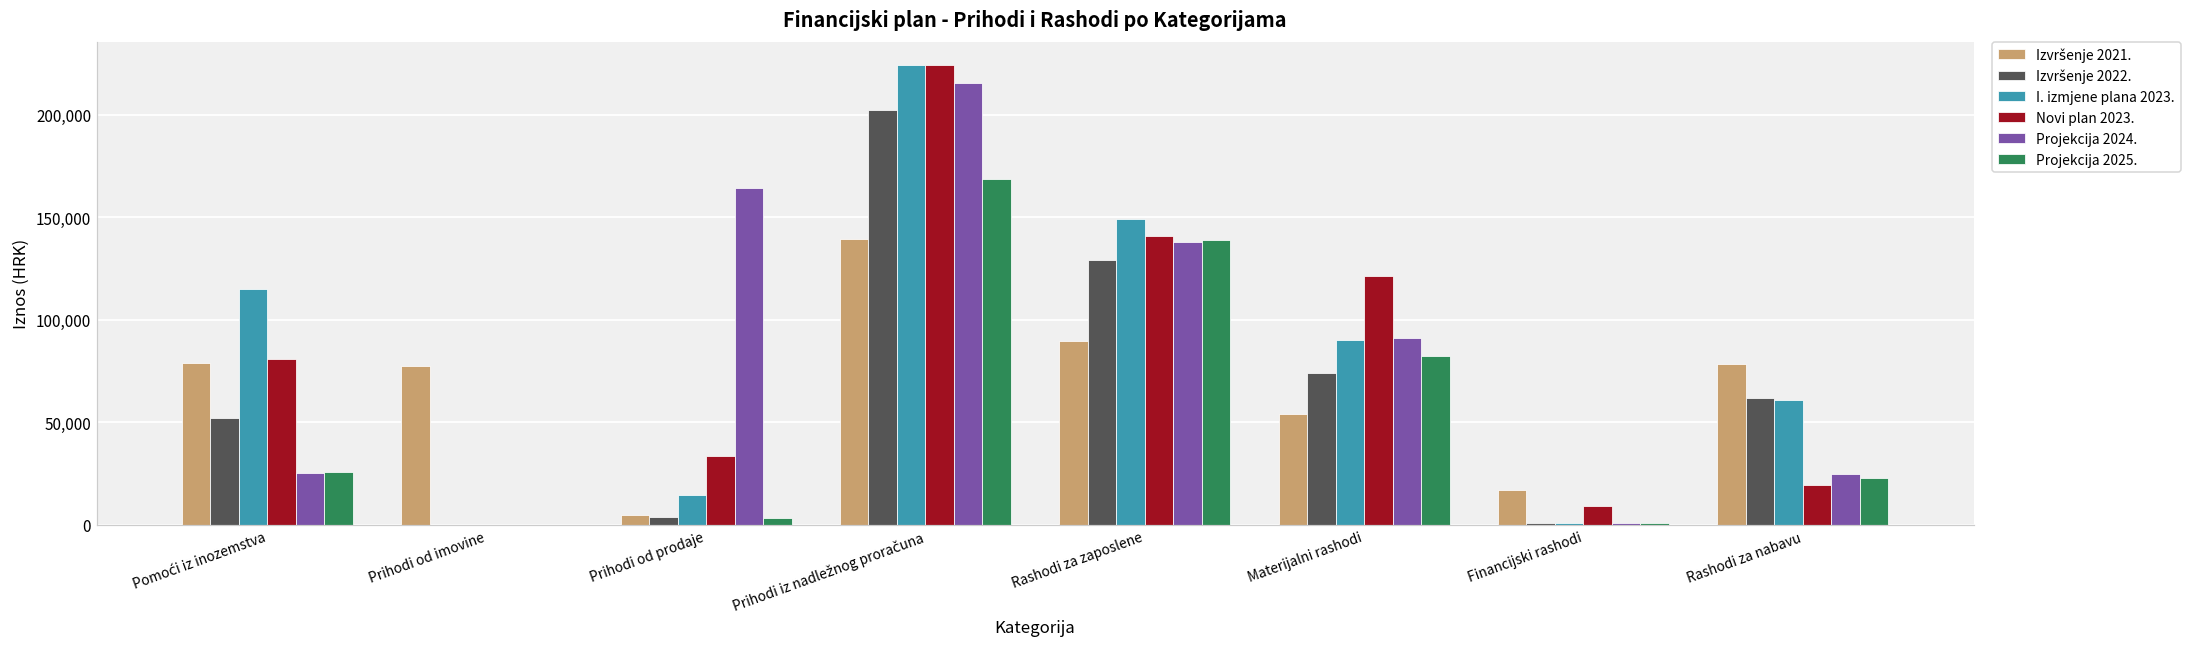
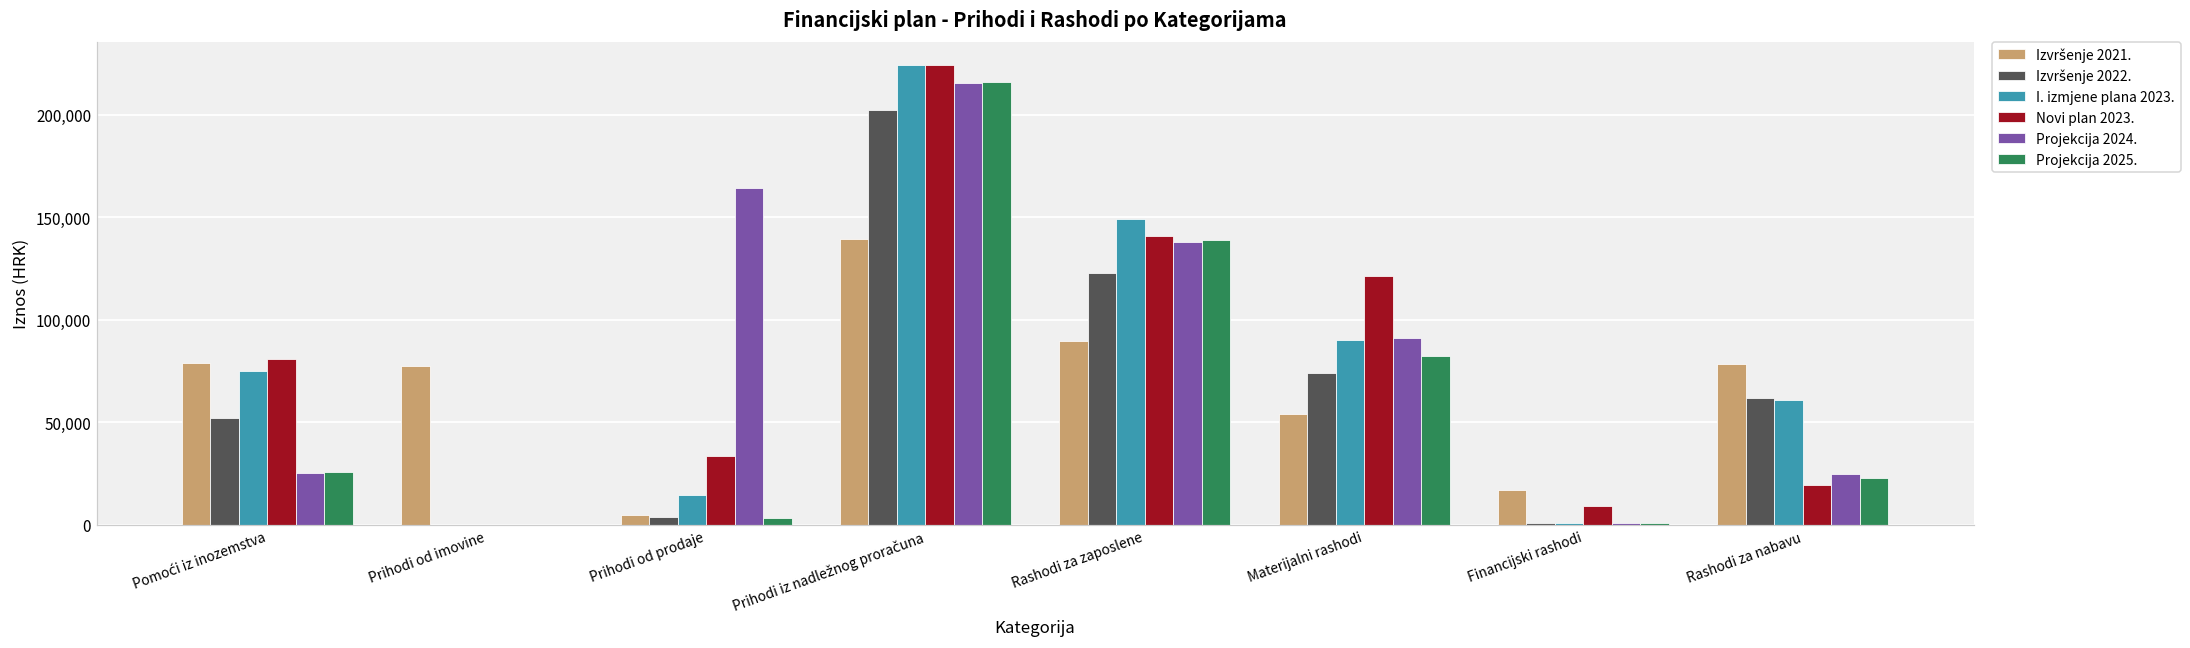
  {
    "Izvršenje 2021.": {
      "Pomoći iz inozemstva": "79,000",
      "Prihodi od imovine": "77,000",
      "Prihodi od prodaje": "5,000",
      "Prihodi iz nadležnog proračuna": "140,000",
      "Rashodi za zaposlene": "90,000",
      "Materijalni rashodi": "54,000",
      "Financijski rashodi": "17,000",
      "Rashodi za nabavu": "78,000"
    },
    "Izvršenje 2022.": {
      "Pomoći iz inozemstva": "52,000",
      "Prihodi od prodaje": "4,000",
      "Prihodi iz nadležnog proračuna": "202,000",
-     "Rashodi za zaposlene": "129,000",
+     "Rashodi za zaposlene": "123,000",
      "Materijalni rashodi": "74,000",
      "Rashodi za nabavu": "62,000"
    },
    "I. izmjene plana 2023.": {
-     "Pomoći iz inozemstva": "115,000",
+     "Pomoći iz inozemstva": "75,000",
      "Prihodi od imovine": "0",
      "Prihodi od prodaje": "14,000",
      "Prihodi iz nadležnog proračuna": "224,000",
      "Rashodi za zaposlene": "149,000",
      "Materijalni rashodi": "90,000",
      "Rashodi za nabavu": "61,000"
    },
    "Novi plan 2023.": {
      "Pomoći iz inozemstva": "81,000",
      "Prihodi od imovine": "0",
      "Prihodi od prodaje": "34,000",
      "Prihodi iz nadležnog proračuna": "224,000",
      "Rashodi za zaposlene": "141,000",
      "Materijalni rashodi": "122,000",
      "Financijski rashodi": "9,000",
      "Rashodi za nabavu": "19,000"
    },
    "Projekcija 2024.": {
      "Pomoći iz inozemstva": "25,000",
      "Prihodi od imovine": "0",
      "Prihodi od prodaje": "164,000",
      "Prihodi iz nadležnog proračuna": "216,000",
      "Rashodi za zaposlene": "138,000",
      "Materijalni rashodi": "91,000",
      "Rashodi za nabavu": "25,000"
    },
    "Projekcija 2025.": {
      "Pomoći iz inozemstva": "26,000",
      "Prihodi od imovine": "0",
      "Prihodi od prodaje": "3,000",
-     "Prihodi iz nadležnog proračuna": "169,000",
+     "Prihodi iz nadležnog proračuna": "216,000",
      "Rashodi za zaposlene": "139,000",
      "Materijalni rashodi": "82,000",
      "Rashodi za nabavu": "23,000"
    }
  }
